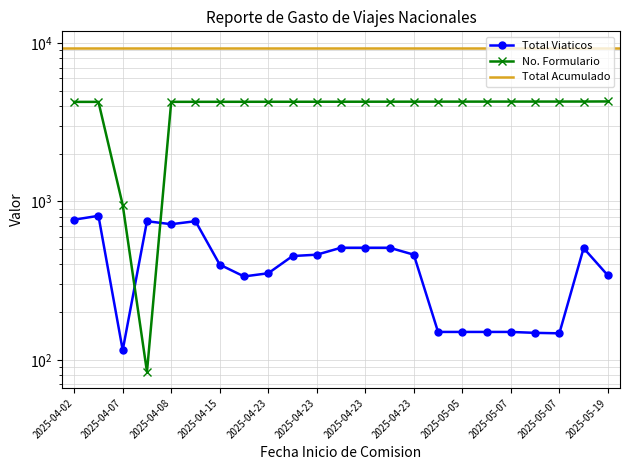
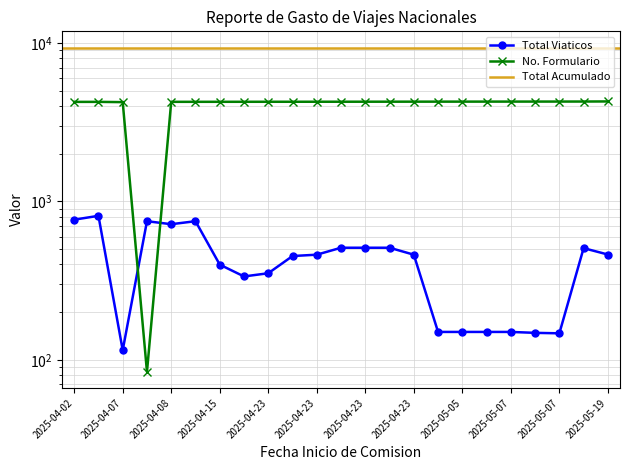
  {
    "Total Viaticos": {
      "2025-04-07": 120,
      "2025-04-15": 400,
-     "2025-05-19": 340
+     "2025-05-19": 460
    },
    "No. Formulario": {
-     "2025-04-07": 900,
+     "2025-04-07": 4200,
      "2025-04-15": 4300,
      "2025-05-19": 4300
    }
  }
